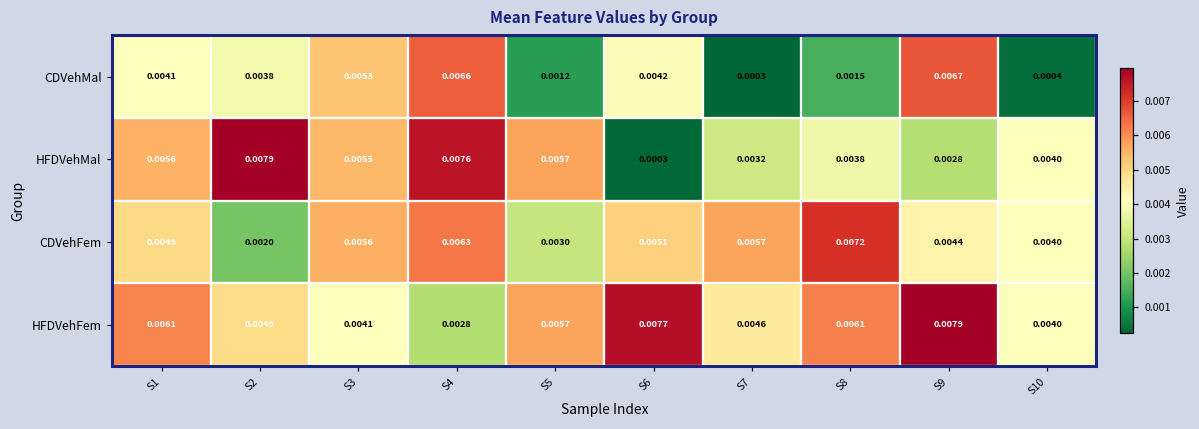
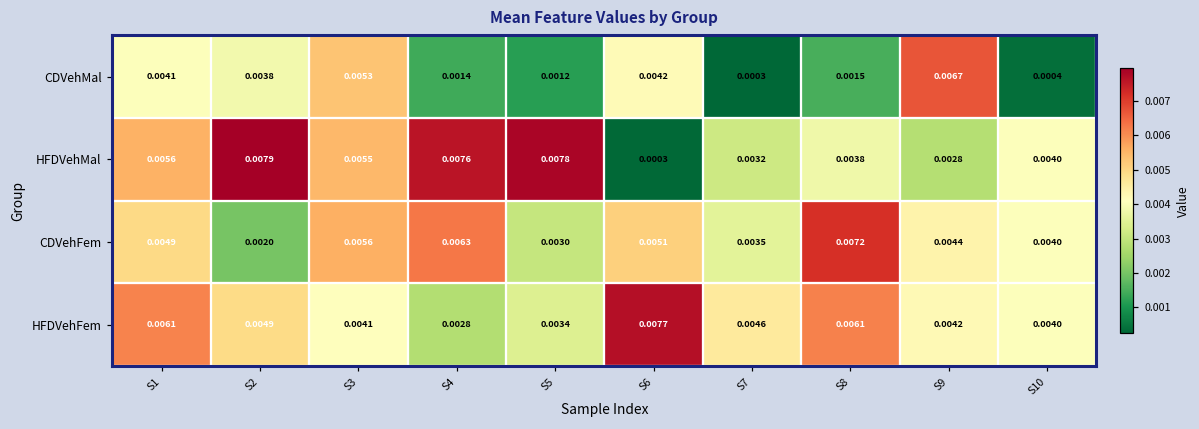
  {
    "CDVehMal": {
      "S1": 0.0041,
      "S2": 0.0038,
      "S3": 0.0053,
-     "S4": 0.0066,
+     "S4": 0.0014,
      "S5": 0.0012,
      "S6": 0.0042,
      "S7": 0.0003,
      "S8": 0.0015,
      "S9": 0.0067,
      "S10": 0.0004
    },
    "HFDVehMal": {
      "S1": 0.0056,
      "S2": 0.0079,
      "S3": 0.0055,
      "S4": 0.0076,
-     "S5": 0.0057,
+     "S5": 0.0078,
      "S6": 0.0003,
      "S7": 0.0032,
      "S8": 0.0038,
      "S9": 0.0028,
      "S10": 0.0040
    },
    "CDVehFem": {
      "S1": 0.0049,
      "S2": 0.0020,
      "S3": 0.0056,
      "S4": 0.0063,
      "S5": 0.0030,
      "S6": 0.0051,
-     "S7": 0.0057,
+     "S7": 0.0035,
      "S8": 0.0072,
      "S9": 0.0044,
      "S10": 0.0040
    },
    "HFDVehFem": {
      "S1": 0.0061,
      "S2": 0.0049,
      "S3": 0.0041,
      "S4": 0.0028,
-     "S5": 0.0057,
+     "S5": 0.0034,
      "S6": 0.0077,
      "S7": 0.0046,
      "S8": 0.0061,
-     "S9": 0.0079,
+     "S9": 0.0042,
      "S10": 0.0040
    }
  }
